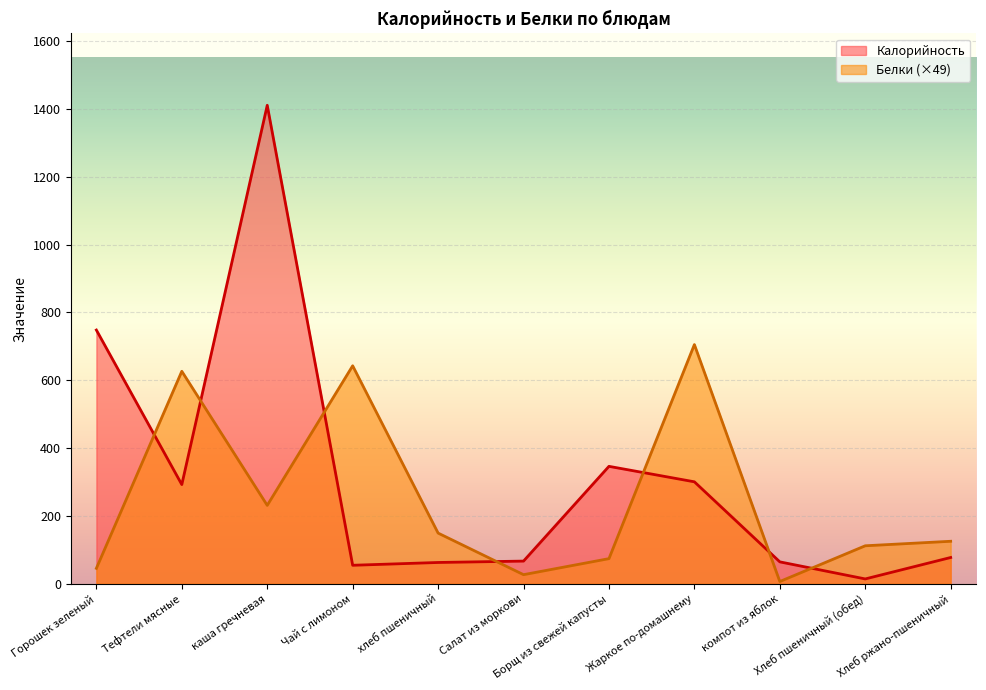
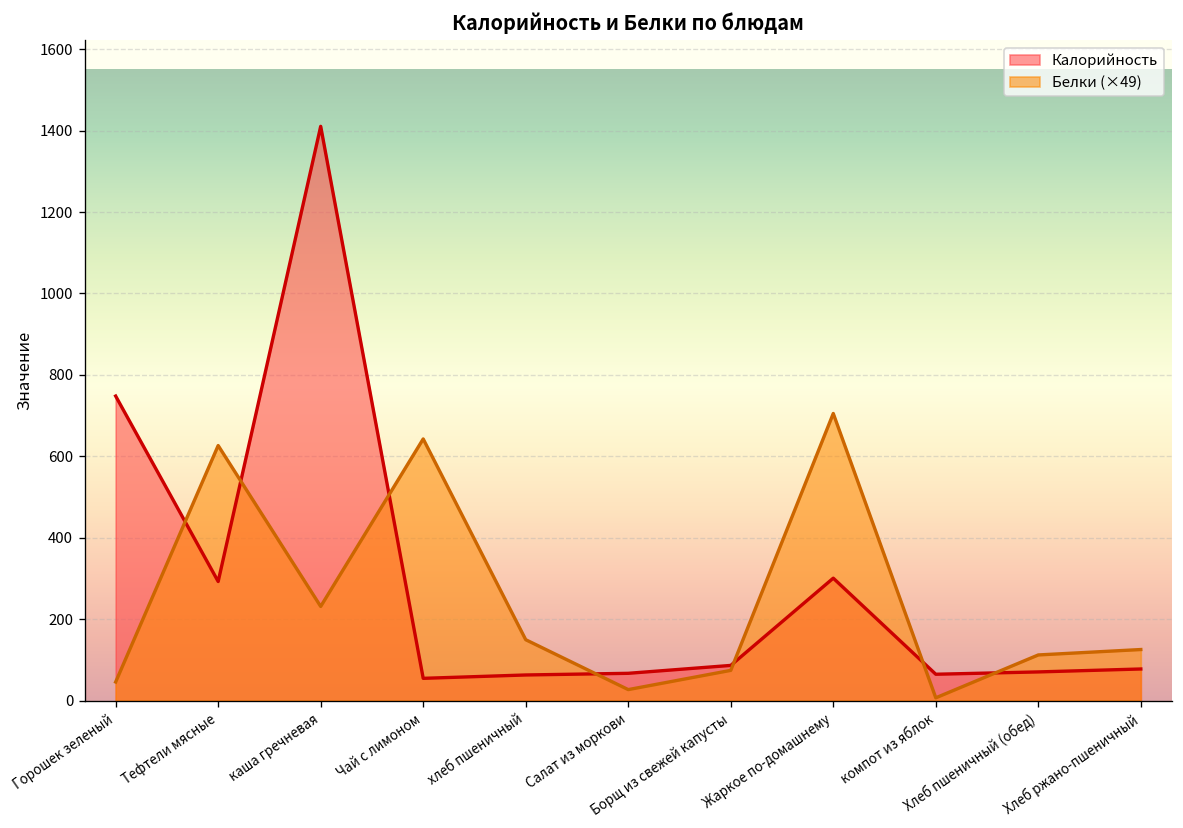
  {
    "Калорийность": {
      "Горошек зеленый": 750,
      "Тефтели мясные": 290,
      "каша гречневая": 1410,
      "Чай с лимоном": 50,
      "хлеб пшеничный": 60,
      "Салат из моркови": 70,
-     "Борщ из свежей капусты": 350,
+     "Борщ из свежей капусты": 90,
      "Жаркое по-домашнему": 300,
      "компот из яблок": 60,
-     "Хлеб пшеничный (обед)": 10,
+     "Хлеб пшеничный (обед)": 70,
      "Хлеб ржано-пшеничный": 80
    },
    "Белки (×49)": {
      "Горошек зеленый": 50,
      "Тефтели мясные": 630,
      "каша гречневая": 230,
      "Чай с лимоном": 640,
      "хлеб пшеничный": 150,
      "Салат из моркови": 30,
      "Борщ из свежей капусты": 70,
      "Жаркое по-домашнему": 710,
      "компот из яблок": 10,
      "Хлеб пшеничный (обед)": 110,
      "Хлеб ржано-пшеничный": 130
    }
  }
